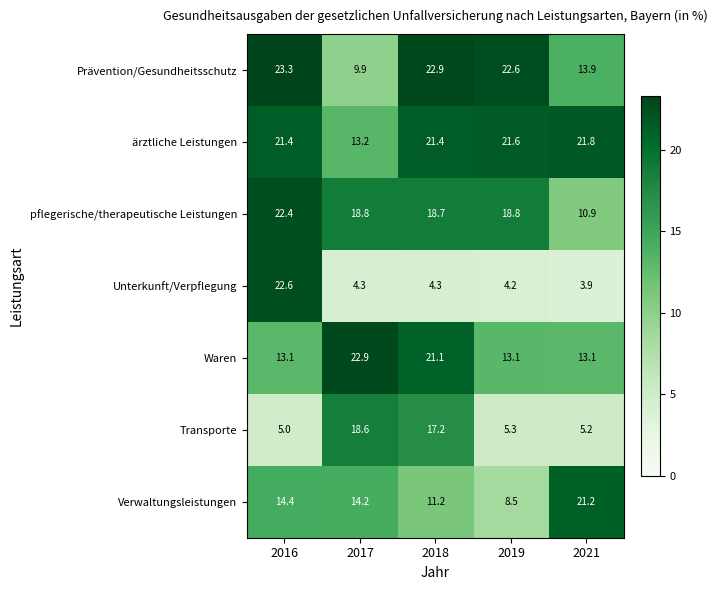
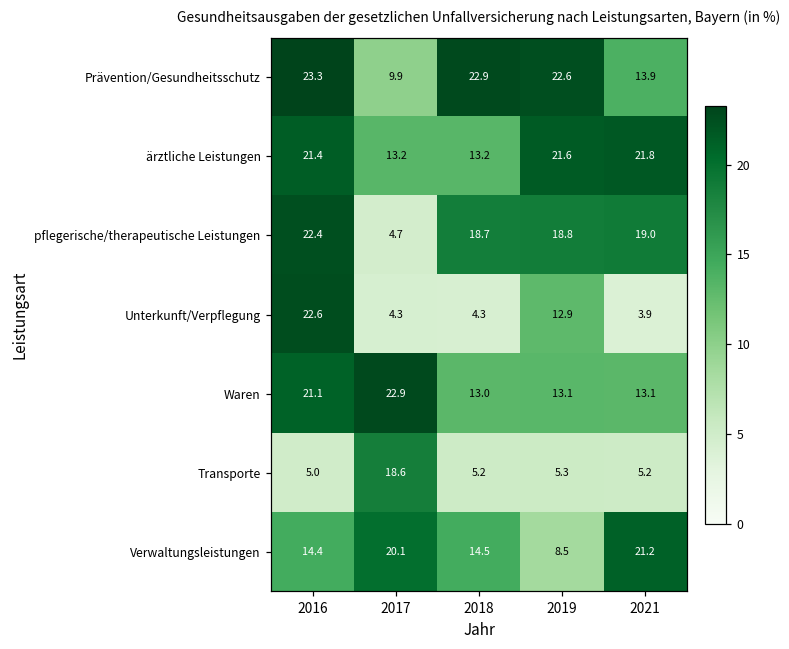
  {
    "Prävention/Gesundheitsschutz": {
      "2016": 23.3,
      "2017": 9.9,
      "2018": 22.9,
      "2019": 22.6,
      "2021": 13.9
    },
    "ärztliche Leistungen": {
      "2016": 21.4,
      "2017": 13.2,
-     "2018": 21.4,
+     "2018": 13.2,
      "2019": 21.6,
      "2021": 21.8
    },
    "pflegerische/therapeutische Leistungen": {
      "2016": 22.4,
-     "2017": 18.8,
+     "2017": 4.7,
      "2018": 18.7,
      "2019": 18.8,
-     "2021": 10.9
+     "2021": 19.0
    },
    "Unterkunft/Verpflegung": {
      "2016": 22.6,
      "2017": 4.3,
      "2018": 4.3,
-     "2019": 4.2,
+     "2019": 12.9,
      "2021": 3.9
    },
    "Waren": {
-     "2016": 13.1,
+     "2016": 21.1,
      "2017": 22.9,
-     "2018": 21.1,
+     "2018": 13.0,
      "2019": 13.1,
      "2021": 13.1
    },
    "Transporte": {
      "2016": 5.0,
      "2017": 18.6,
-     "2018": 17.2,
+     "2018": 5.2,
      "2019": 5.3,
      "2021": 5.2
    },
    "Verwaltungsleistungen": {
      "2016": 14.4,
-     "2017": 14.2,
-     "2018": 11.2,
+     "2017": 20.1,
+     "2018": 14.5,
      "2019": 8.5,
      "2021": 21.2
    }
  }
